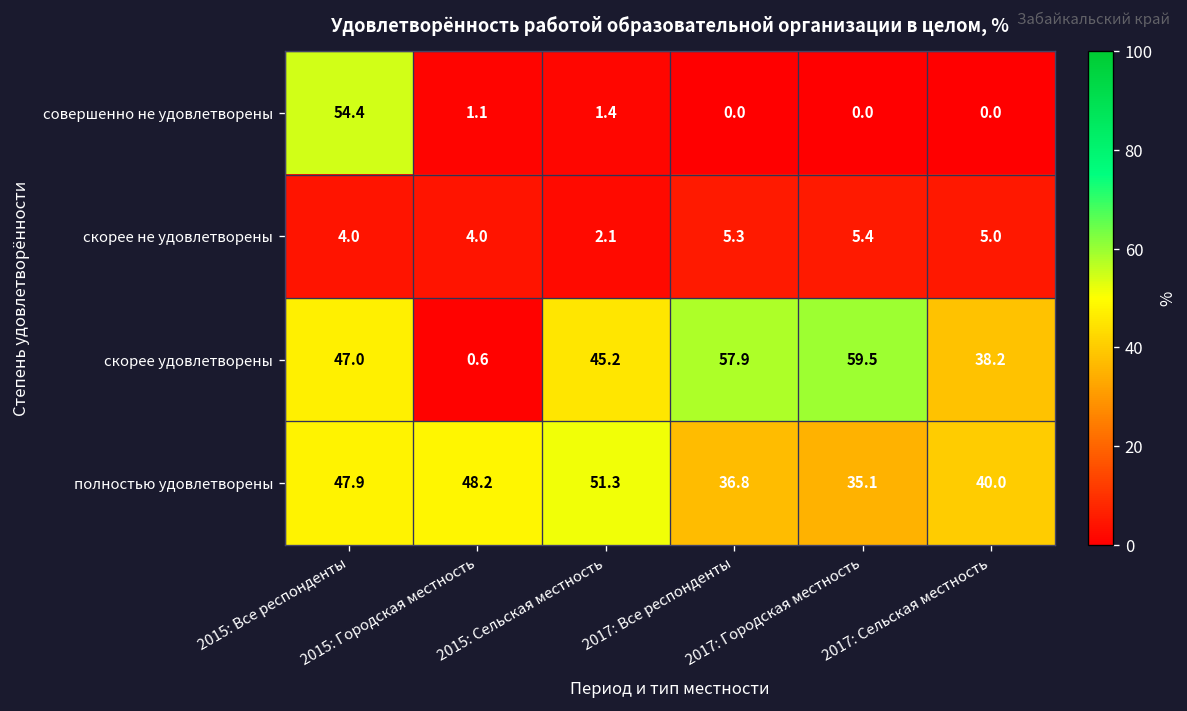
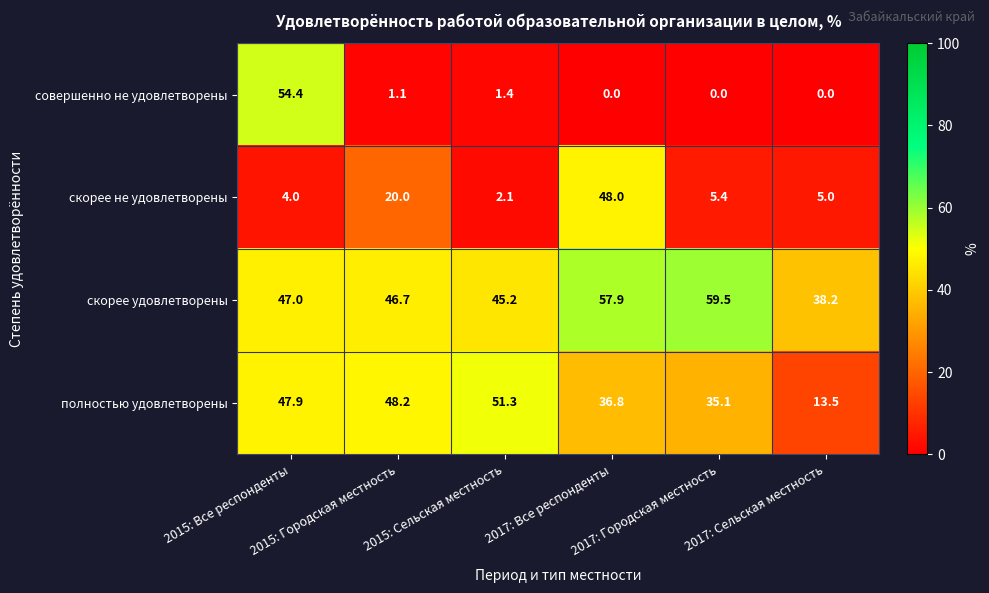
  {
    "совершенно не удовлетворены": {
      "2015: Все респонденты": 54.4,
      "2015: Городская местность": 1.1,
      "2015: Сельская местность": 1.4,
      "2017: Все респонденты": 0.0,
      "2017: Городская местность": 0.0,
      "2017: Сельская местность": 0.0
    },
    "скорее не удовлетворены": {
      "2015: Все респонденты": 4.0,
-     "2015: Городская местность": 4.0,
+     "2015: Городская местность": 20.0,
      "2015: Сельская местность": 2.1,
-     "2017: Все респонденты": 5.3,
+     "2017: Все респонденты": 48.0,
      "2017: Городская местность": 5.4,
      "2017: Сельская местность": 5.0
    },
    "скорее удовлетворены": {
      "2015: Все респонденты": 47.0,
-     "2015: Городская местность": 0.6,
+     "2015: Городская местность": 46.7,
      "2015: Сельская местность": 45.2,
      "2017: Все респонденты": 57.9,
      "2017: Городская местность": 59.5,
      "2017: Сельская местность": 38.2
    },
    "полностью удовлетворены": {
      "2015: Все респонденты": 47.9,
      "2015: Городская местность": 48.2,
      "2015: Сельская местность": 51.3,
      "2017: Все респонденты": 36.8,
      "2017: Городская местность": 35.1,
-     "2017: Сельская местность": 40.0
+     "2017: Сельская местность": 13.5
    }
  }
